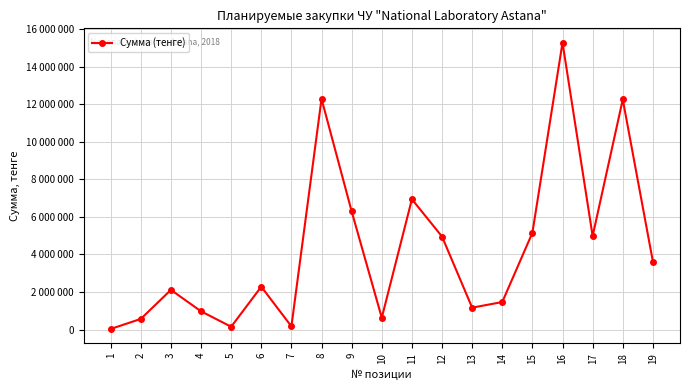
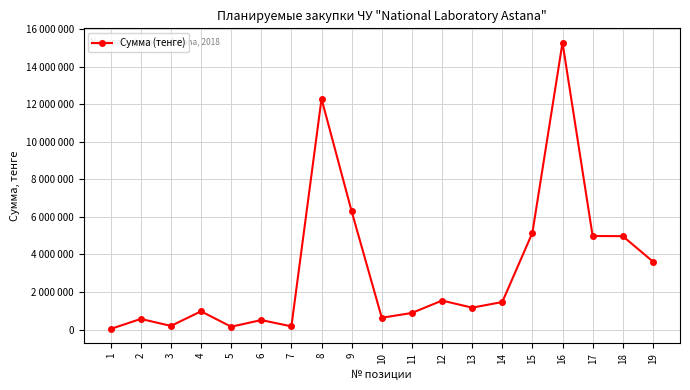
  {
    "1": 0,
    "2": 600000,
-   "3": 2100000,
+   "3": 200000,
    "4": 1000000,
    "5": 200000,
-   "6": 2300000,
+   "6": 500000,
    "7": 200000,
    "8": 12300000,
    "9": 6300000,
    "10": 600000,
-   "11": 6900000,
-   "12": 4900000,
+   "11": 900000,
+   "12": 1500000,
    "13": 1200000,
    "14": 1500000,
    "15": 5200000,
    "16": 15300000,
    "17": 5000000,
-   "18": 12200000,
+   "18": 5000000,
    "19": 3600000
  }
